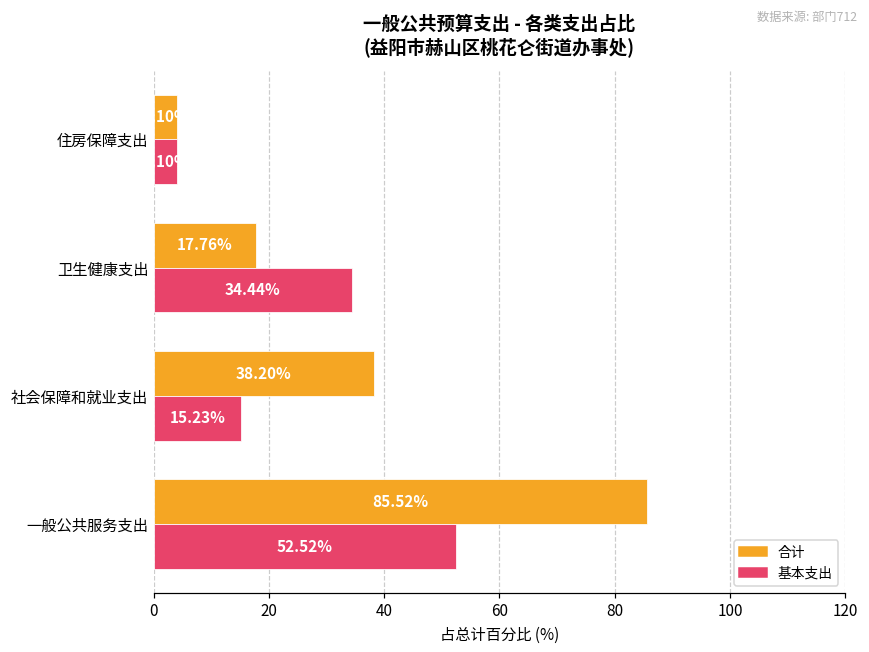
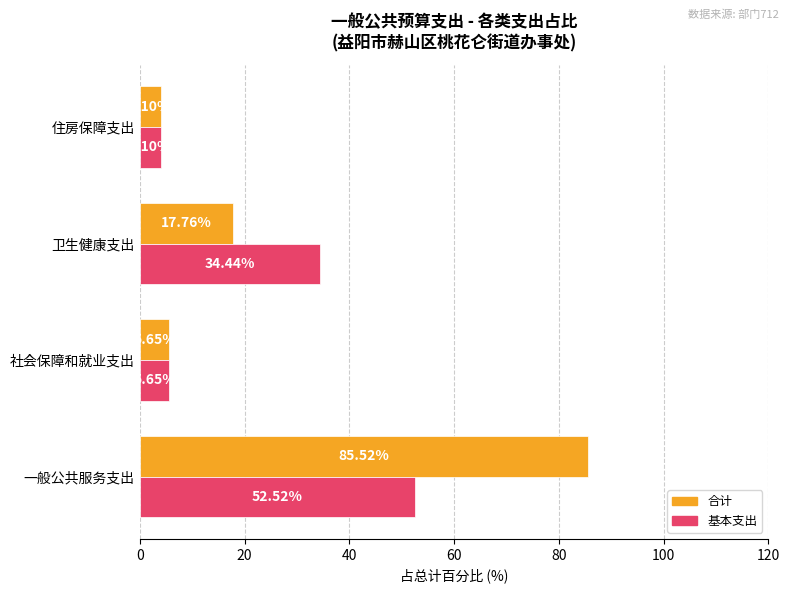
  {
    "合计": {
      "卫生健康支出": "17.76%",
-     "社会保障和就业支出": "38.20%",
+     "社会保障和就业支出": "5.65%",
      "一般公共服务支出": "85.52%"
    },
    "基本支出": {
      "卫生健康支出": "34.44%",
-     "社会保障和就业支出": "15.23%",
+     "社会保障和就业支出": "5.65%",
      "一般公共服务支出": "52.52%"
    }
  }
